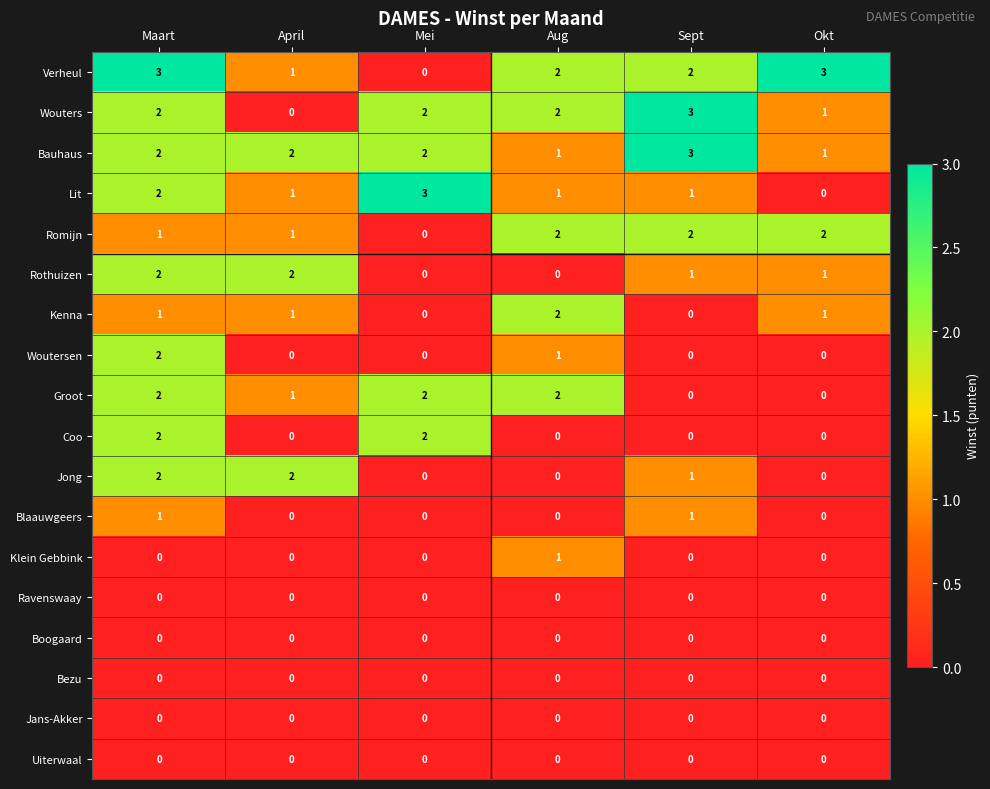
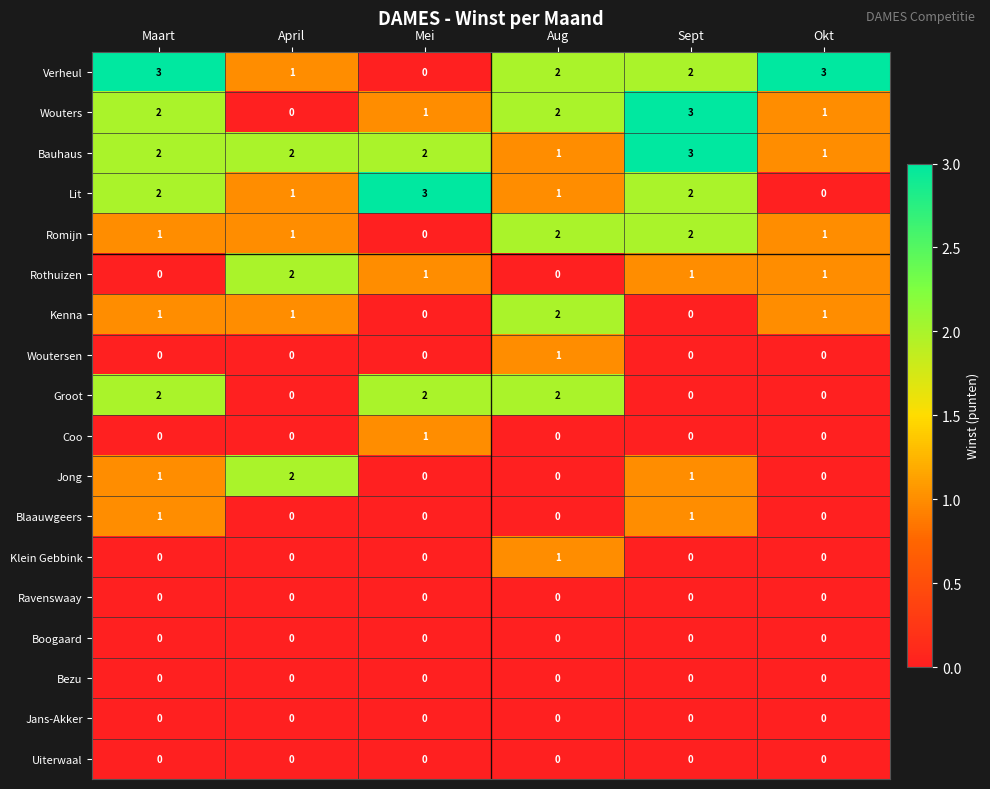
  {
    "Verheul": {
      "Maart": 3,
      "April": 1,
      "Mei": 0,
      "Aug": 2,
      "Sept": 2,
      "Okt": 3
    },
    "Wouters": {
      "Maart": 2,
      "April": 0,
-     "Mei": 2,
+     "Mei": 1,
      "Aug": 2,
      "Sept": 3,
      "Okt": 1
    },
    "Bauhaus": {
      "Maart": 2,
      "April": 2,
      "Mei": 2,
      "Aug": 1,
      "Sept": 3,
      "Okt": 1
    },
    "Lit": {
      "Maart": 2,
      "April": 1,
      "Mei": 3,
      "Aug": 1,
-     "Sept": 1,
+     "Sept": 2,
      "Okt": 0
    },
    "Romijn": {
      "Maart": 1,
      "April": 1,
      "Mei": 0,
      "Aug": 2,
      "Sept": 2,
-     "Okt": 2
+     "Okt": 1
    },
    "Rothuizen": {
-     "Maart": 2,
+     "Maart": 0,
      "April": 2,
-     "Mei": 0,
+     "Mei": 1,
      "Aug": 0,
      "Sept": 1,
      "Okt": 1
    },
    "Kenna": {
      "Maart": 1,
      "April": 1,
      "Mei": 0,
      "Aug": 2,
      "Sept": 0,
      "Okt": 1
    },
    "Woutersen": {
-     "Maart": 2,
+     "Maart": 0,
      "April": 0,
      "Mei": 0,
      "Aug": 1,
      "Sept": 0,
      "Okt": 0
    },
    "Groot": {
      "Maart": 2,
-     "April": 1,
+     "April": 0,
      "Mei": 2,
      "Aug": 2,
      "Sept": 0,
      "Okt": 0
    },
    "Coo": {
-     "Maart": 2,
+     "Maart": 0,
      "April": 0,
-     "Mei": 2,
+     "Mei": 1,
      "Aug": 0,
      "Sept": 0,
      "Okt": 0
    },
    "Jong": {
-     "Maart": 2,
+     "Maart": 1,
      "April": 2,
      "Mei": 0,
      "Aug": 0,
      "Sept": 1,
      "Okt": 0
    },
    "Blaauwgeers": {
      "Maart": 1,
      "April": 0,
      "Mei": 0,
      "Aug": 0,
      "Sept": 1,
      "Okt": 0
    },
    "Klein Gebbink": {
      "Maart": 0,
      "April": 0,
      "Mei": 0,
      "Aug": 1,
      "Sept": 0,
      "Okt": 0
    },
    "Ravenswaay": {
      "Maart": 0,
      "April": 0,
      "Mei": 0,
      "Aug": 0,
      "Sept": 0,
      "Okt": 0
    },
    "Boogaard": {
      "Maart": 0,
      "April": 0,
      "Mei": 0,
      "Aug": 0,
      "Sept": 0,
      "Okt": 0
    },
    "Bezu": {
      "Maart": 0,
      "April": 0,
      "Mei": 0,
      "Aug": 0,
      "Sept": 0,
      "Okt": 0
    },
    "Jans-Akker": {
      "Maart": 0,
      "April": 0,
      "Mei": 0,
      "Aug": 0,
      "Sept": 0,
      "Okt": 0
    },
    "Uiterwaal": {
      "Maart": 0,
      "April": 0,
      "Mei": 0,
      "Aug": 0,
      "Sept": 0,
      "Okt": 0
    }
  }
